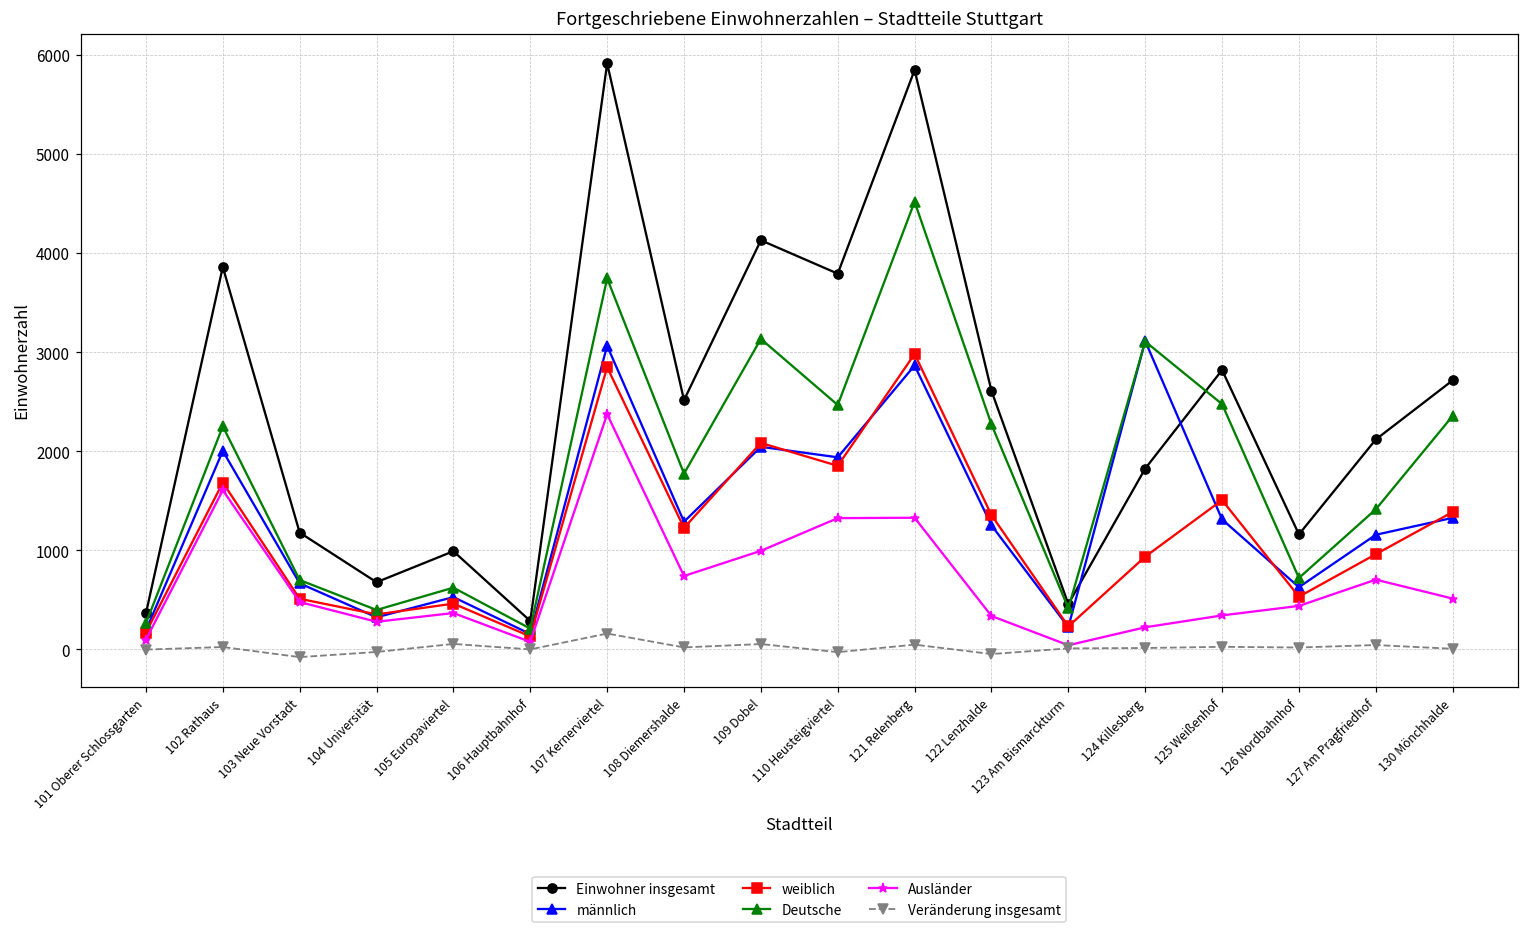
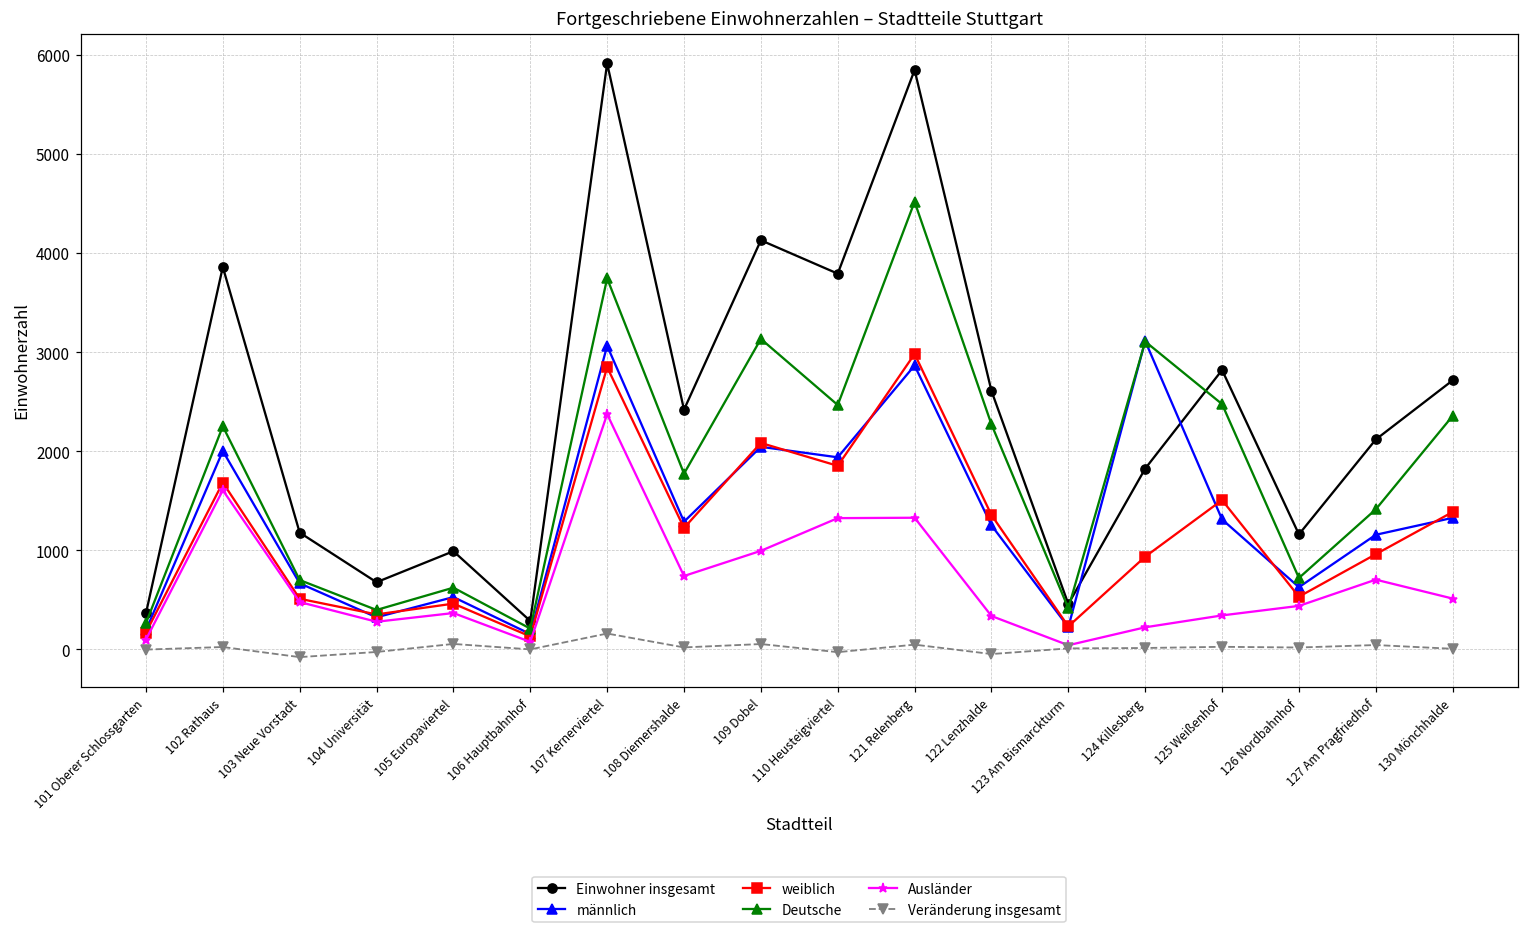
  {
    "Einwohner insgesamt": {
      "101 Oberer Schlossgarten": 400,
      "102 Rathaus": 3900,
      "103 Neue Vorstadt": 1200,
      "104 Universität": 700,
      "105 Europaviertel": 1000,
      "106 Hauptbahnhof": 300,
      "107 Kernerviertel": 5900,
-     "108 Diemershalde": 2500,
+     "108 Diemershalde": 2400,
      "109 Dobel": 4100,
      "110 Heusteigviertel": 3800,
      "121 Relenberg": 5900,
      "122 Lenzhalde": 2600,
      "123 Am Bismarckturm": 500,
      "124 Killesberg": 1800,
      "125 Weißenhof": 2800,
      "126 Nordbahnhof": 1200,
      "127 Am Pragfriedhof": 2100,
      "130 Mönchhalde": 2700
    },
    "männlich": {
      "102 Rathaus": 2000,
      "103 Neue Vorstadt": 700,
      "104 Universität": 300,
      "105 Europaviertel": 500,
      "107 Kernerviertel": 3100,
      "108 Diemershalde": 1300,
      "109 Dobel": 2000,
      "110 Heusteigviertel": 1900,
      "121 Relenberg": 2900,
      "122 Lenzhalde": 1300,
      "125 Weißenhof": 1300,
      "126 Nordbahnhof": 600,
      "127 Am Pragfriedhof": 1200,
      "130 Mönchhalde": 1300
    },
    "weiblich": {
      "102 Rathaus": 1700,
      "103 Neue Vorstadt": 500,
      "104 Universität": 400,
      "105 Europaviertel": 500,
      "107 Kernerviertel": 2900,
      "108 Diemershalde": 1200,
      "109 Dobel": 2100,
      "110 Heusteigviertel": 1900,
      "121 Relenberg": 3000,
      "122 Lenzhalde": 1400,
      "124 Killesberg": 900,
      "125 Weißenhof": 1500,
      "126 Nordbahnhof": 500,
      "127 Am Pragfriedhof": 1000,
      "130 Mönchhalde": 1400
    },
    "Deutsche": {
      "101 Oberer Schlossgarten": 300,
      "102 Rathaus": 2300,
      "103 Neue Vorstadt": 700,
      "104 Universität": 400,
      "105 Europaviertel": 600,
      "106 Hauptbahnhof": 200,
      "107 Kernerviertel": 3700,
      "108 Diemershalde": 1800,
      "109 Dobel": 3100,
      "110 Heusteigviertel": 2500,
      "121 Relenberg": 4500,
      "122 Lenzhalde": 2300,
      "123 Am Bismarckturm": 400,
      "125 Weißenhof": 2500,
      "126 Nordbahnhof": 700,
      "127 Am Pragfriedhof": 1400,
      "130 Mönchhalde": 2400
    },
    "Ausländer": {
      "101 Oberer Schlossgarten": 100,
      "102 Rathaus": 1600,
      "103 Neue Vorstadt": 500,
      "104 Universität": 300,
      "105 Europaviertel": 400,
      "106 Hauptbahnhof": 100,
      "107 Kernerviertel": 2400,
      "108 Diemershalde": 700,
      "109 Dobel": 1000,
      "110 Heusteigviertel": 1300,
      "121 Relenberg": 1300,
      "122 Lenzhalde": 300,
      "123 Am Bismarckturm": 0,
      "124 Killesberg": 200,
      "125 Weißenhof": 300,
      "126 Nordbahnhof": 400,
      "127 Am Pragfriedhof": 700,
      "130 Mönchhalde": 500
    },
    "Veränderung insgesamt": {
      "101 Oberer Schlossgarten": 0,
      "102 Rathaus": 0,
      "103 Neue Vorstadt": -100,
      "104 Universität": 0,
      "105 Europaviertel": 100,
      "106 Hauptbahnhof": 0,
      "107 Kernerviertel": 200,
      "108 Diemershalde": 0,
      "109 Dobel": 100,
      "110 Heusteigviertel": 0,
      "121 Relenberg": 0,
      "122 Lenzhalde": 0,
      "123 Am Bismarckturm": 0,
      "124 Killesberg": 0,
      "125 Weißenhof": 0,
      "126 Nordbahnhof": 0,
      "127 Am Pragfriedhof": 0,
      "130 Mönchhalde": 0
    }
  }
